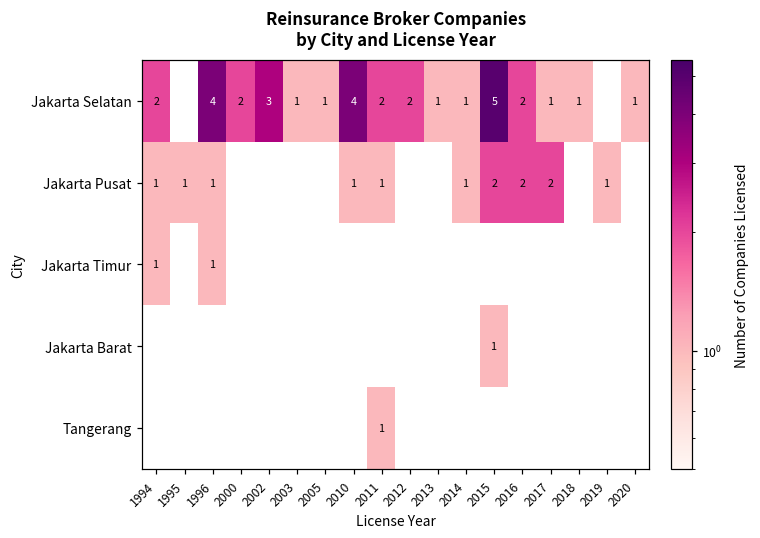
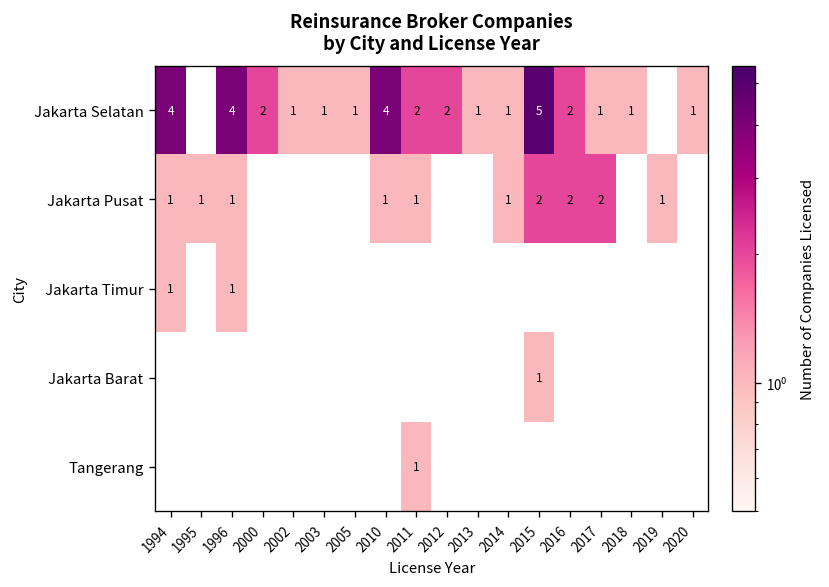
  {
    "Jakarta Selatan": {
-     "1994": 2,
+     "1994": 4,
      "1996": 4,
      "2000": 2,
-     "2002": 3,
+     "2002": 1,
      "2003": 1,
      "2005": 1,
      "2010": 4,
      "2011": 2,
      "2012": 2,
      "2013": 1,
      "2014": 1,
      "2015": 5,
      "2016": 2,
      "2017": 1,
      "2018": 1,
      "2020": 1
    },
    "Jakarta Pusat": {
      "1994": 1,
      "1995": 1,
      "1996": 1,
      "2010": 1,
      "2011": 1,
      "2014": 1,
      "2015": 2,
      "2016": 2,
      "2017": 2,
      "2019": 1
    },
    "Jakarta Timur": {
      "1994": 1,
      "1996": 1
    },
    "Jakarta Barat": {
      "2015": 1
    },
    "Tangerang": {
      "2011": 1
    }
  }
